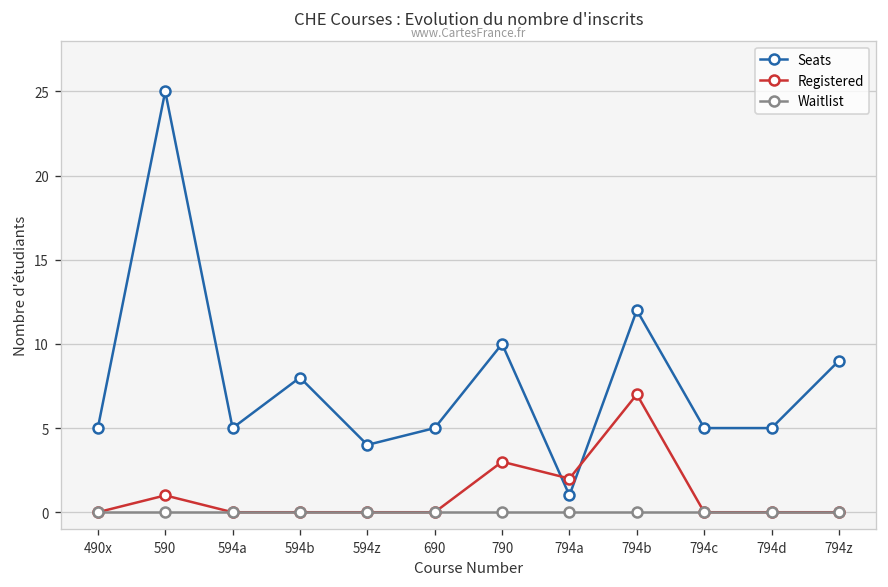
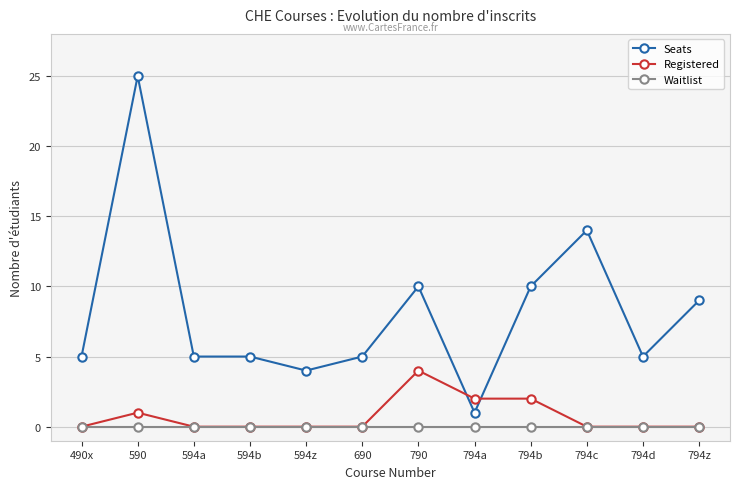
  {
    "Seats": {
      "490x": 5,
      "590": 25,
      "594a": 5,
-     "594b": 8,
+     "594b": 5,
      "594z": 4,
      "690": 5,
      "790": 10,
      "794a": 1,
-     "794b": 12,
-     "794c": 5,
+     "794b": 10,
+     "794c": 14,
      "794d": 5,
      "794z": 9
    },
    "Registered": {
      "590": 1,
-     "790": 3,
+     "790": 4,
      "794a": 2,
-     "794b": 7
+     "794b": 2
    },
    "Waitlist": {
      "590": 0,
      "790": 0,
      "794a": 0,
      "794b": 0
    }
  }
